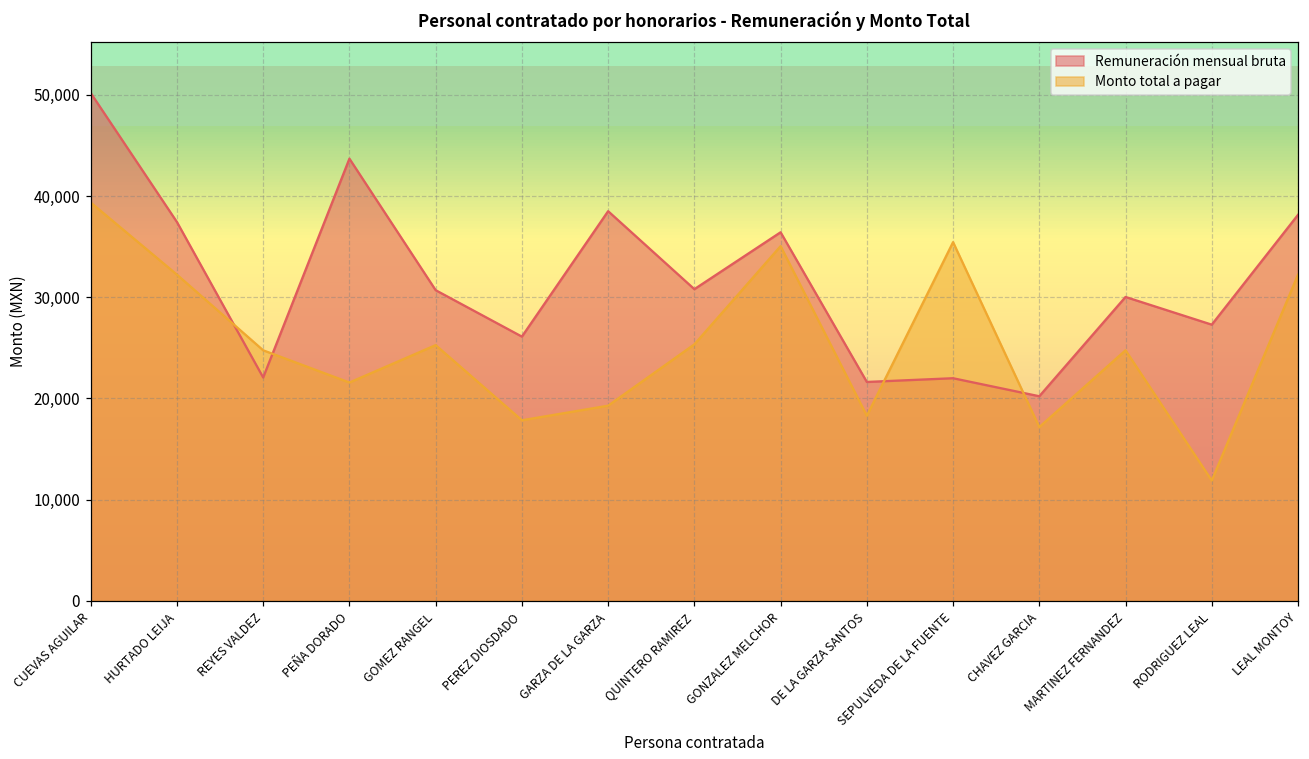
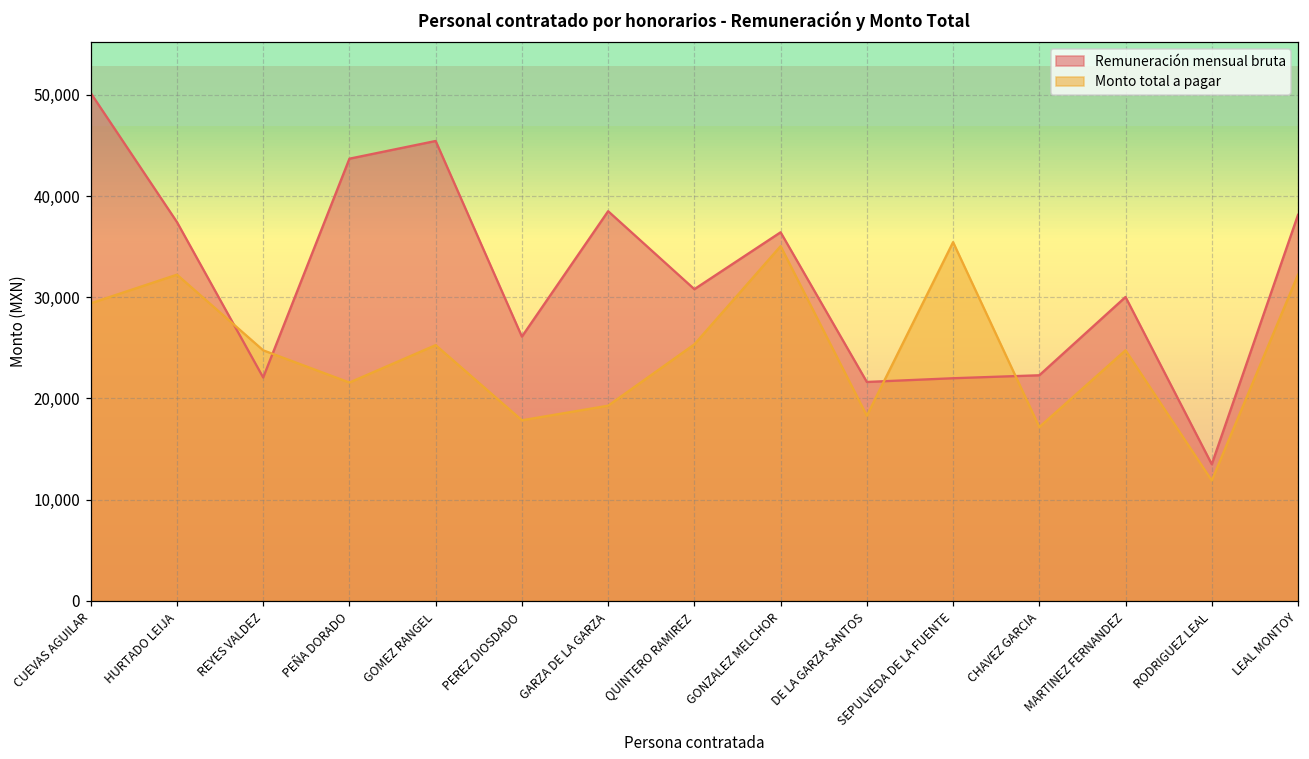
  {
    "Remuneración mensual bruta": {
      "CUEVAS AGUILAR": "50,000",
      "HURTADO LEIJA": "37,000",
      "REYES VALDEZ": "22,000",
      "PEÑA DORADO": "44,000",
-     "GOMEZ RANGEL": "31,000",
+     "GOMEZ RANGEL": "45,000",
      "PEREZ DIOSDADO": "26,000",
      "GARZA DE LA GARZA": "39,000",
      "QUINTERO RAMIREZ": "31,000",
      "GONZALEZ MELCHOR": "36,000",
      "DE LA GARZA SANTOS": "22,000",
      "SEPULVEDA DE LA FUENTE": "22,000",
-     "CHAVEZ GARCIA": "20,000",
+     "CHAVEZ GARCIA": "22,000",
      "MARTINEZ FERNANDEZ": "30,000",
-     "RODRIGUEZ LEAL": "27,000",
+     "RODRIGUEZ LEAL": "14,000",
      "LEAL MONTOY": "38,000"
    },
    "Monto total a pagar": {
-     "CUEVAS AGUILAR": "39,000",
+     "CUEVAS AGUILAR": "29,000",
      "HURTADO LEIJA": "32,000",
      "REYES VALDEZ": "25,000",
      "PEÑA DORADO": "22,000",
      "GOMEZ RANGEL": "25,000",
      "PEREZ DIOSDADO": "18,000",
      "GARZA DE LA GARZA": "19,000",
      "QUINTERO RAMIREZ": "25,000",
      "GONZALEZ MELCHOR": "35,000",
      "DE LA GARZA SANTOS": "18,000",
      "SEPULVEDA DE LA FUENTE": "35,000",
      "CHAVEZ GARCIA": "17,000",
      "MARTINEZ FERNANDEZ": "25,000",
      "RODRIGUEZ LEAL": "12,000",
      "LEAL MONTOY": "32,000"
    }
  }
